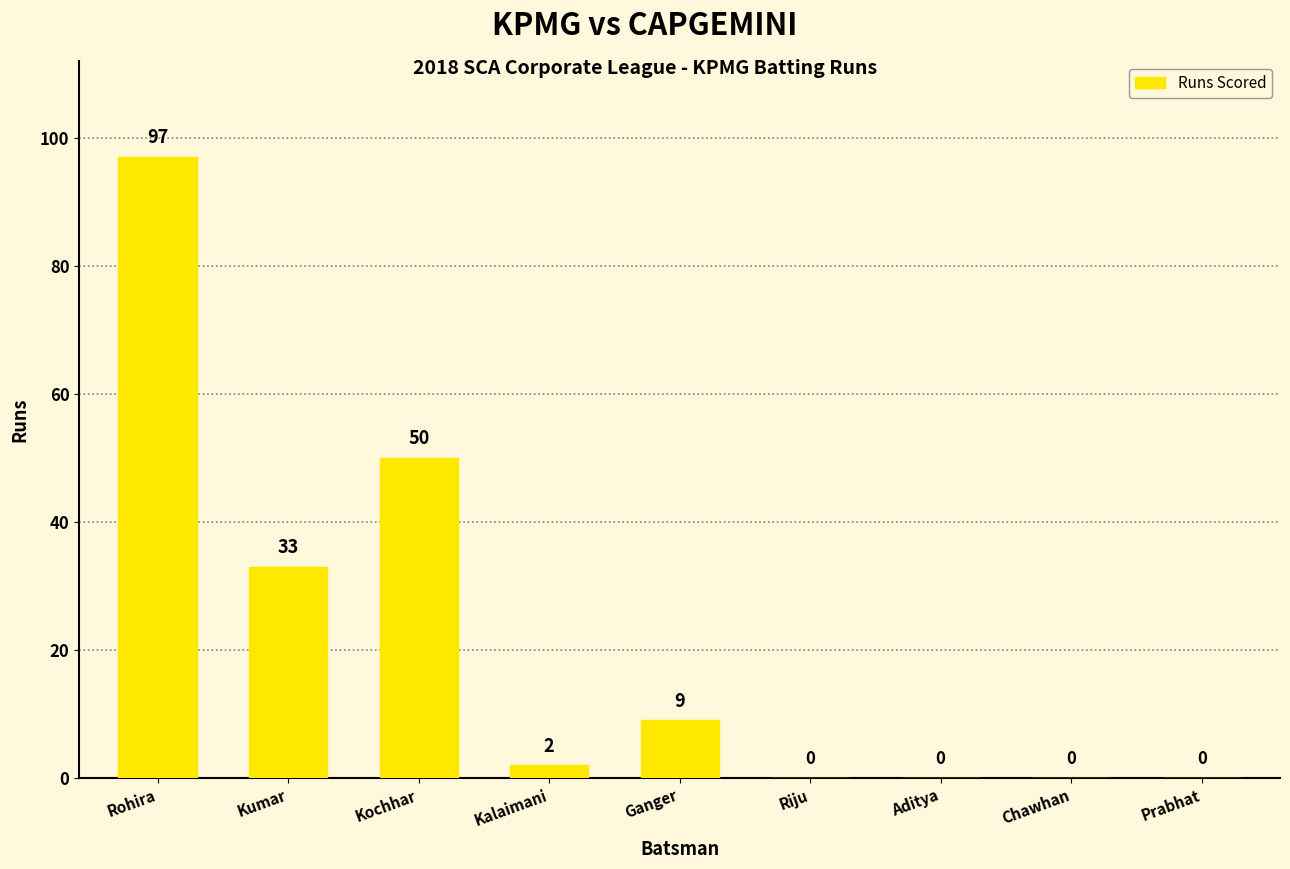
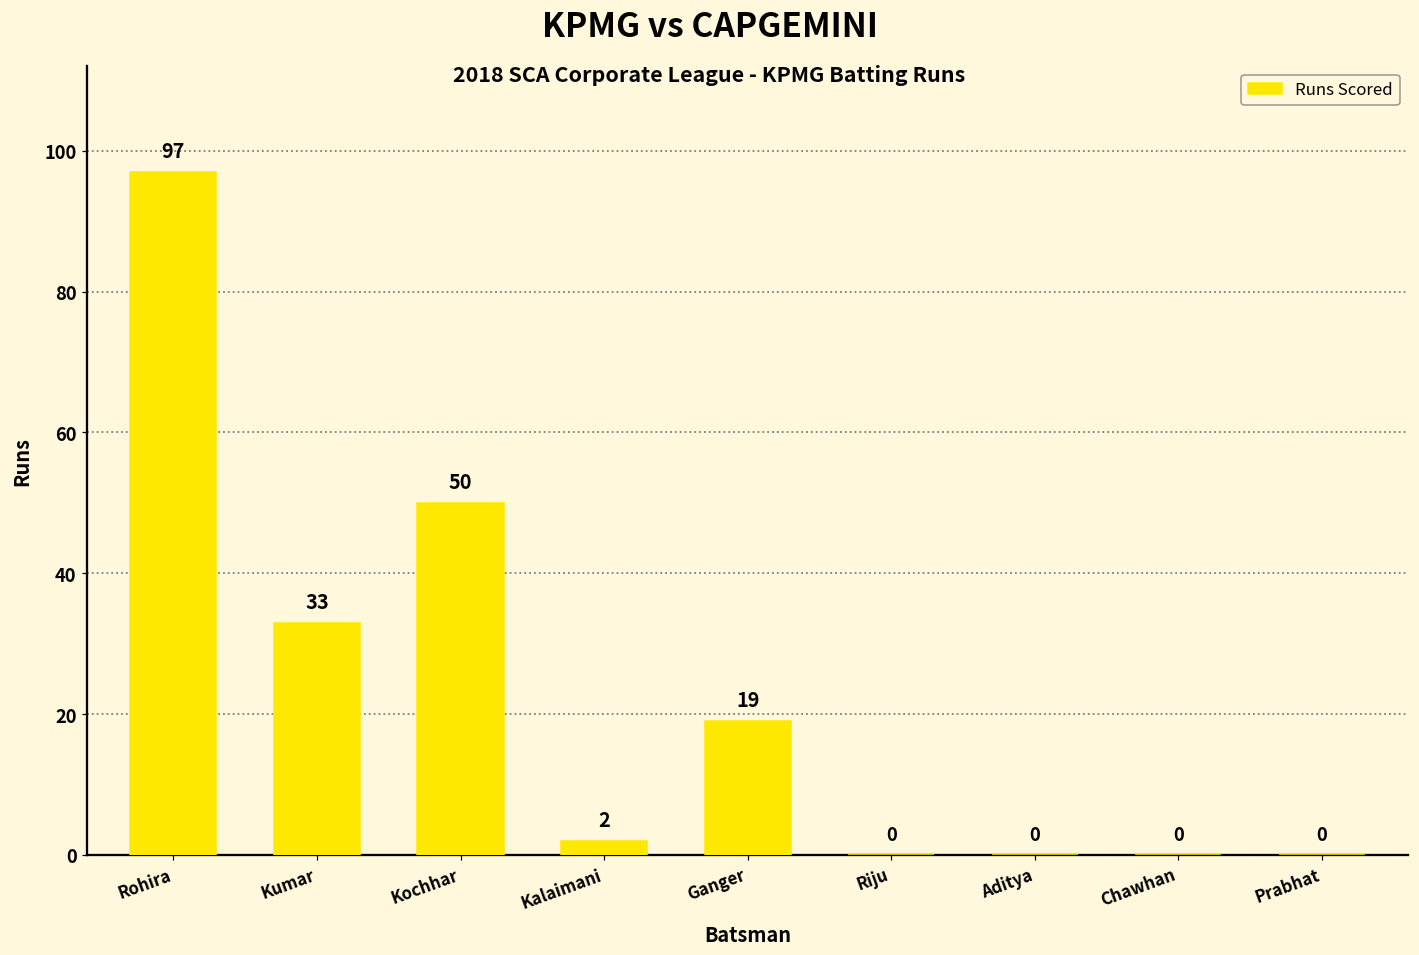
  {
    "Rohira": 97,
    "Kumar": 33,
    "Kochhar": 50,
    "Kalaimani": 2,
-   "Ganger": 9,
+   "Ganger": 19,
    "Riju": 0,
    "Aditya": 0,
    "Chawhan": 0,
    "Prabhat": 0
  }
